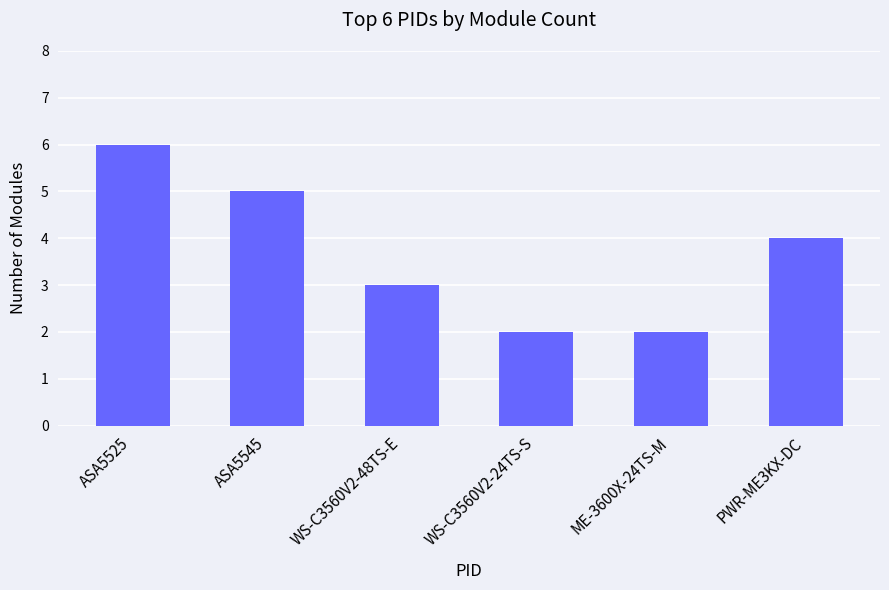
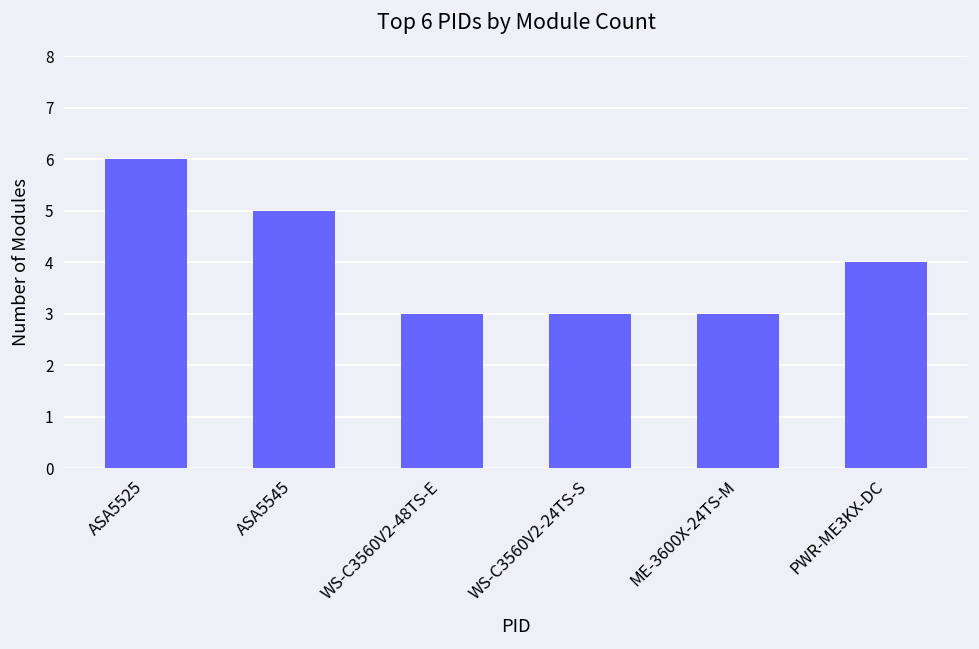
  {
    "ASA5525": 6,
    "ASA5545": 5,
    "WS-C3560V2-48TS-E": 3,
-   "WS-C3560V2-24TS-S": 2,
-   "ME-3600X-24TS-M": 2,
+   "WS-C3560V2-24TS-S": 3,
+   "ME-3600X-24TS-M": 3,
    "PWR-ME3KX-DC": 4
  }
